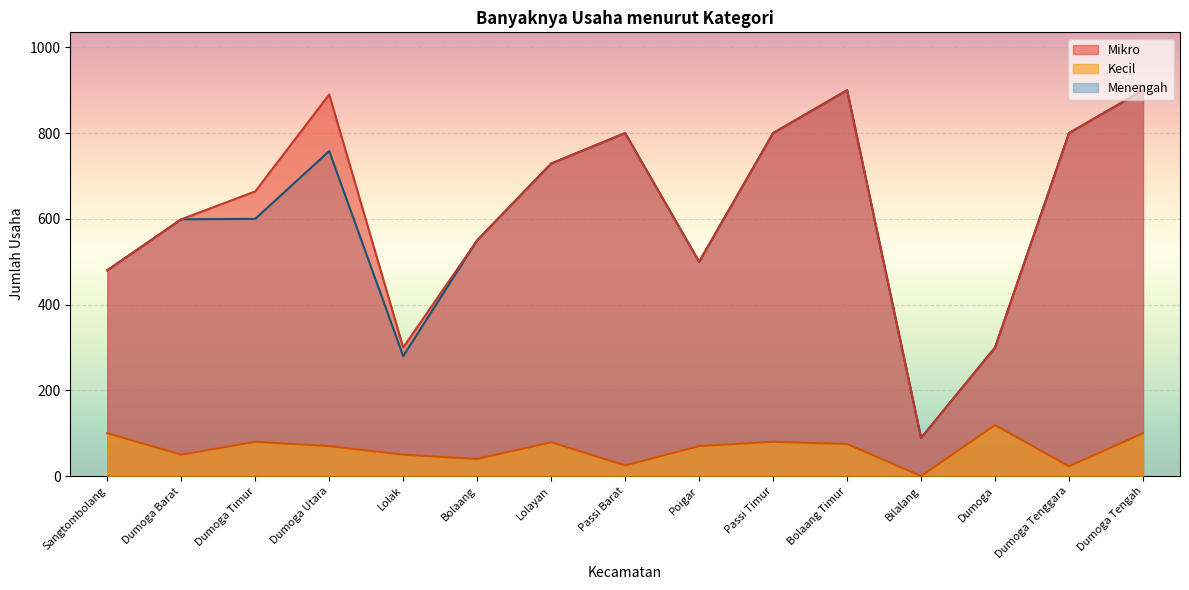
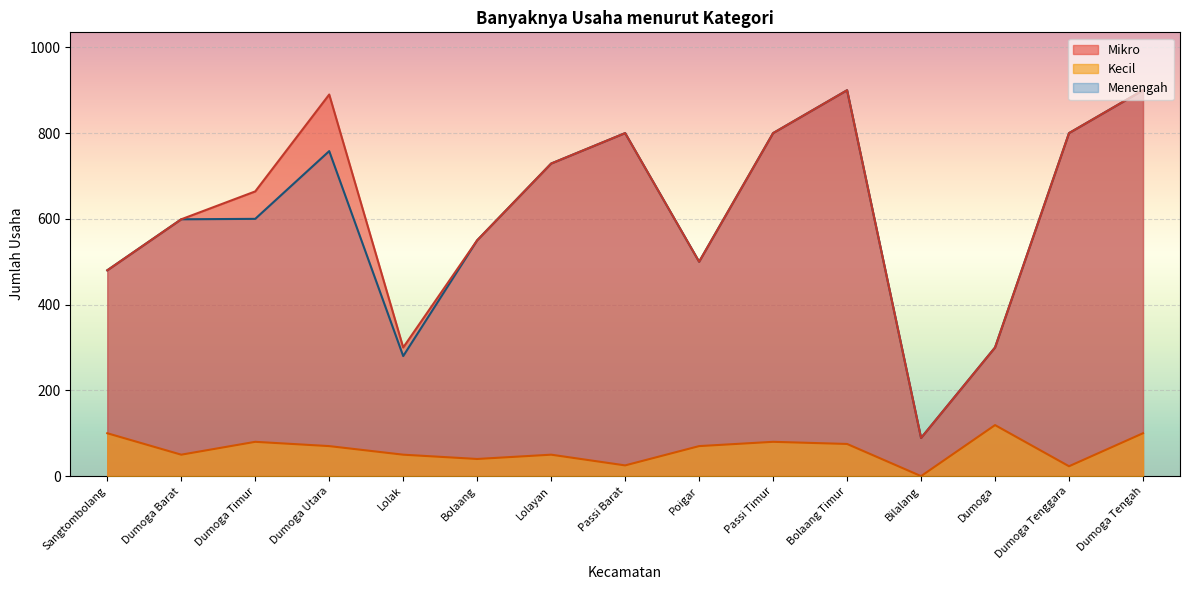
  {
    "Mikro": {
      "Dumoga Timur": 660,
      "Dumoga Utara": 890,
      "Lolak": 300
    },
    "Kecil": {
      "Sangtombolang": 100,
      "Dumoga Barat": 50,
      "Dumoga Timur": 80,
      "Dumoga Utara": 70,
      "Lolak": 50,
      "Bolaang": 40,
-     "Lolayan": 80,
+     "Lolayan": 50,
      "Passi Barat": 30,
      "Poigar": 70,
      "Passi Timur": 80,
      "Bolaang Timur": 80,
      "Bilalang": 0,
      "Dumoga": 120,
      "Dumoga Tenggara": 20,
      "Dumoga Tengah": 100
    },
    "Menengah": {
      "Dumoga Timur": 600,
      "Dumoga Utara": 760,
      "Lolak": 280
    }
  }
